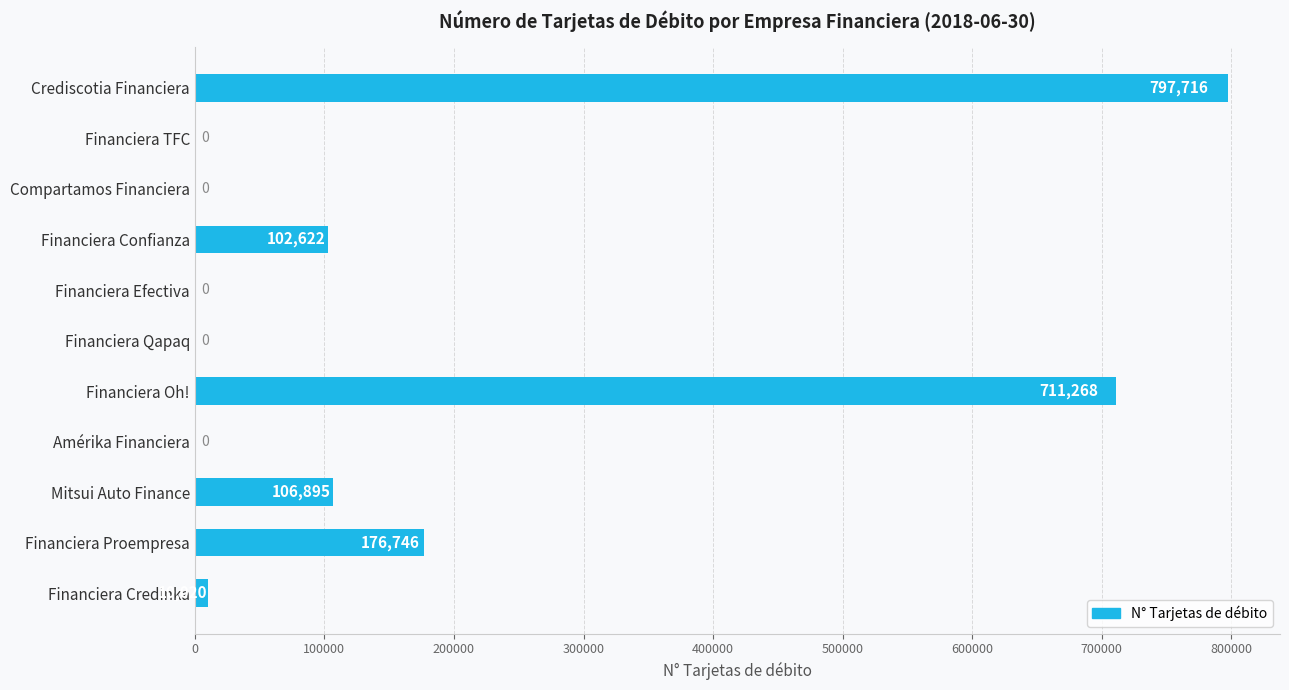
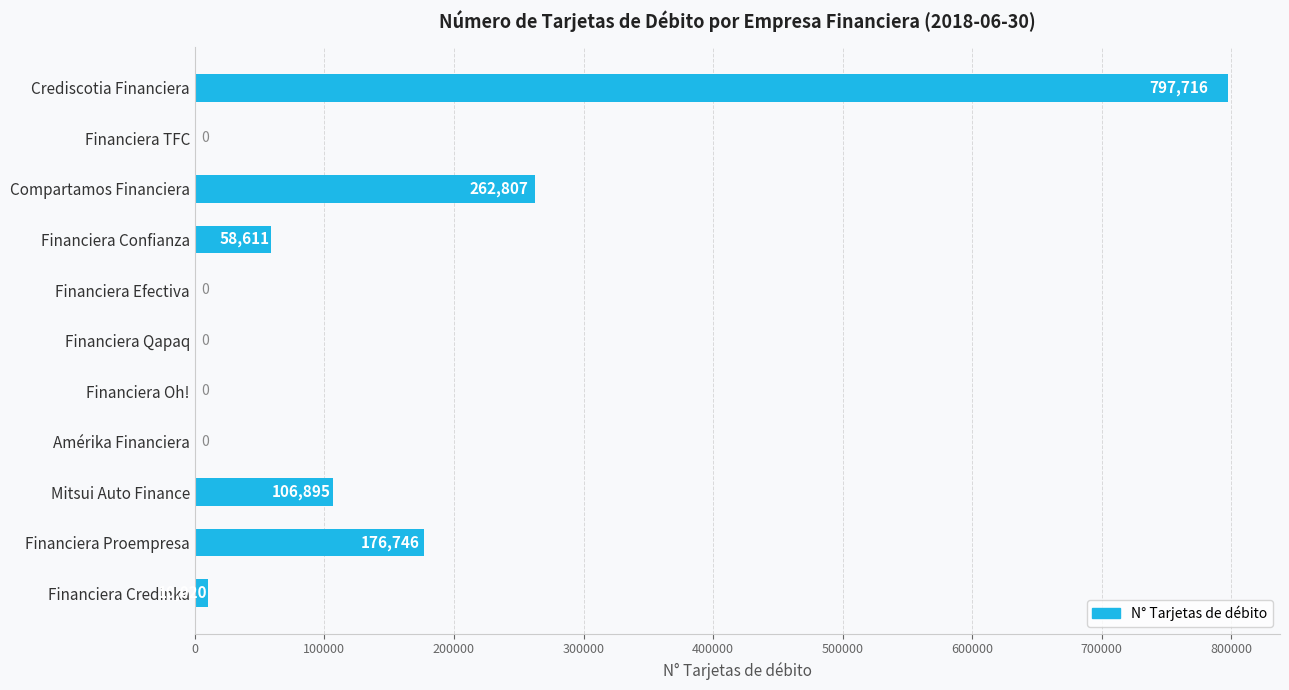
  {
    "Crediscotia Financiera": "797,716",
    "Financiera TFC": "0",
-   "Compartamos Financiera": "0",
-   "Financiera Confianza": "102,622",
+   "Compartamos Financiera": "262,807",
+   "Financiera Confianza": "58,611",
    "Financiera Efectiva": "0",
    "Financiera Qapaq": "0",
-   "Financiera Oh!": "711,268",
+   "Financiera Oh!": "0",
    "Amérika Financiera": "0",
    "Mitsui Auto Finance": "106,895",
    "Financiera Proempresa": "176,746"
  }
